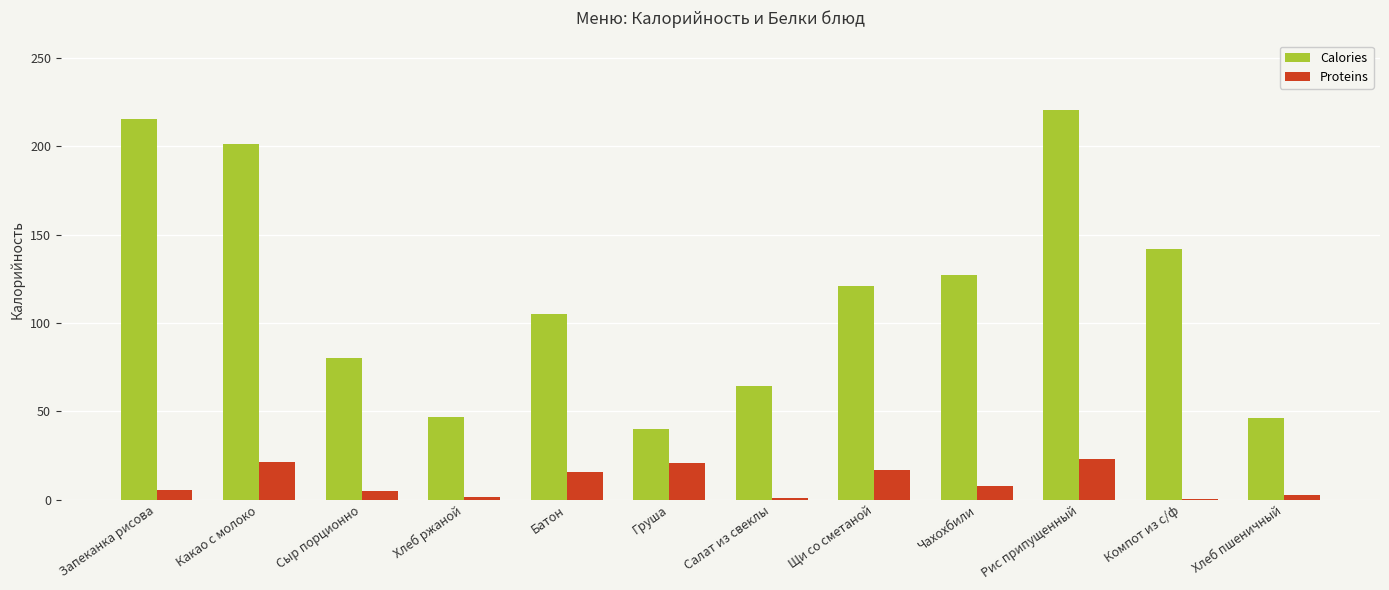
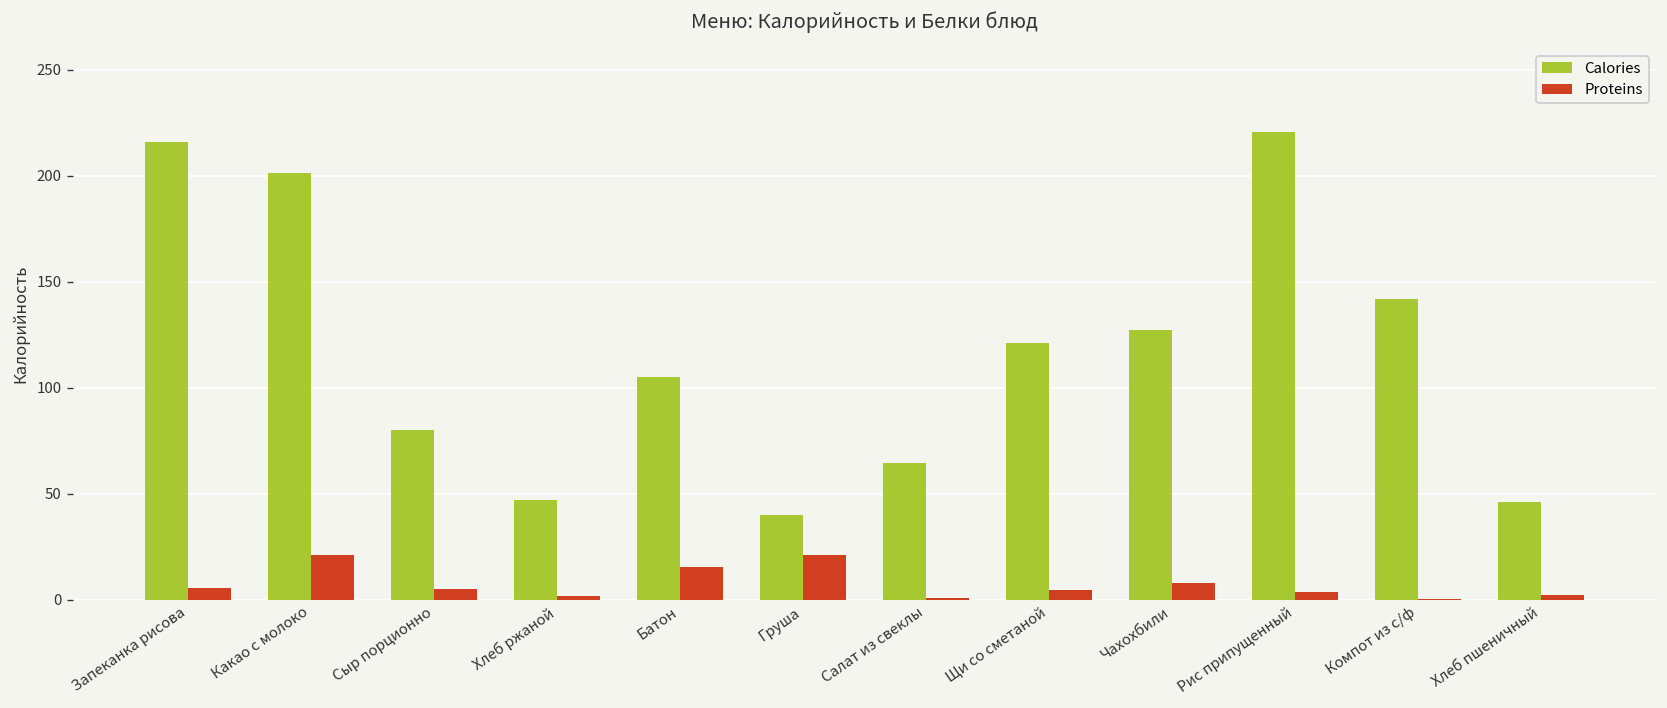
  {
    "Calories": {
      "Запеканка рисова": 216,
      "Какао с молоко": 201,
      "Сыр порционно": 80,
      "Хлеб ржаной": 47,
      "Батон": 105,
      "Груша": 40,
      "Салат из свеклы": 64,
      "Щи со сметаной": 121,
      "Чахохбили": 127,
      "Рис припущенный": 221,
      "Компот из с/ф": 142,
      "Хлеб пшеничный": 46
    },
    "Proteins": {
      "Запеканка рисова": 6,
      "Какао с молоко": 21,
      "Сыр порционно": 5,
      "Хлеб ржаной": 2,
      "Батон": 15,
      "Груша": 21,
-     "Щи со сметаной": 17,
+     "Щи со сметаной": 5,
      "Чахохбили": 8,
-     "Рис припущенный": 23,
+     "Рис припущенный": 4,
      "Хлеб пшеничный": 2
    }
  }
